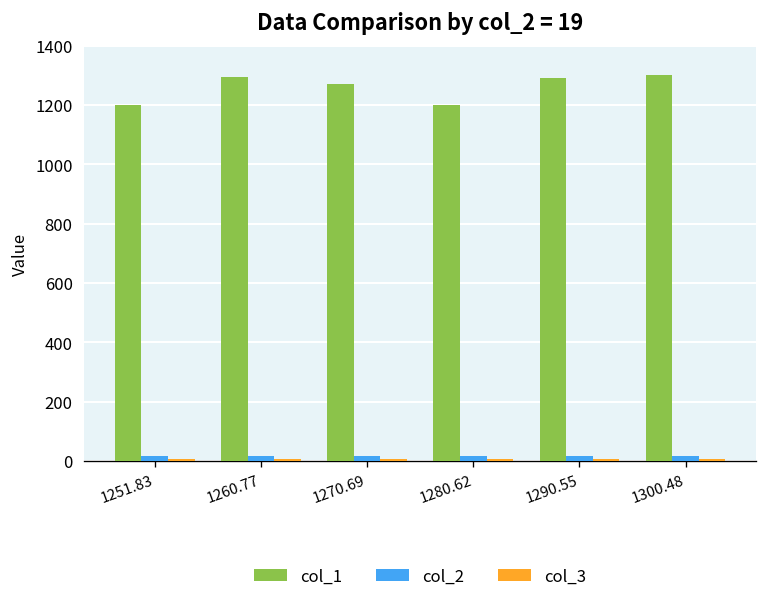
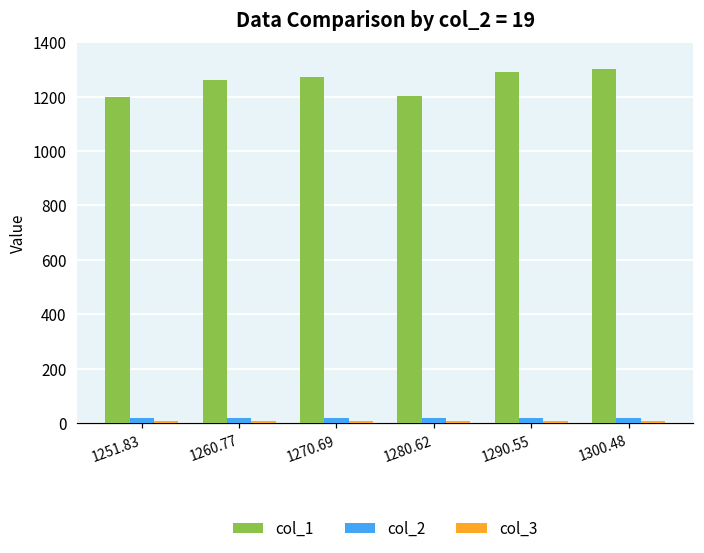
  {
    "col_1": {
      "1251.83": 1200,
-     "1260.77": 1300,
+     "1260.77": 1260,
      "1270.69": 1270,
      "1280.62": 1200,
      "1290.55": 1290,
      "1300.48": 1300
    },
    "col_2": {
      "1251.83": 20,
      "1260.77": 20,
      "1270.69": 20,
      "1280.62": 20,
      "1290.55": 20,
      "1300.48": 20
    }
  }
